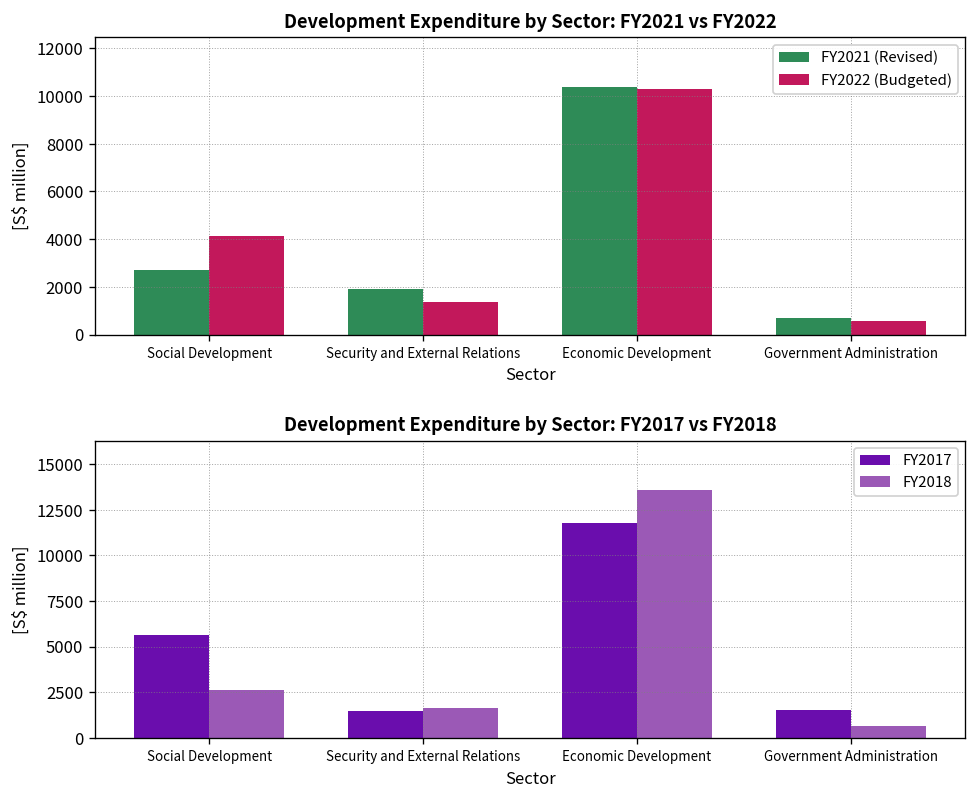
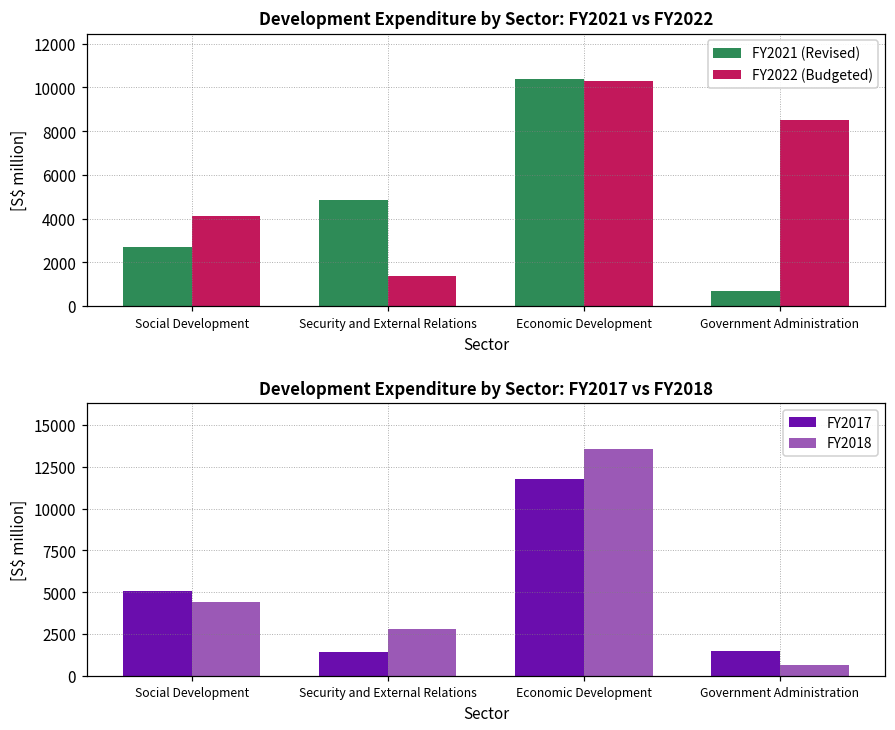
  {
    "Development Expenditure by Sector: FY2021 vs FY2022": {
      "FY2021 (Revised)": {
        "Social Development": 2700,
-       "Security and External Relations": 1900,
+       "Security and External Relations": 4900,
        "Economic Development": 10400,
        "Government Administration": 700
      },
      "FY2022 (Budgeted)": {
        "Social Development": 4100,
        "Security and External Relations": 1400,
        "Economic Development": 10300,
-       "Government Administration": 600
+       "Government Administration": 8500
      }
    },
    "Development Expenditure by Sector: FY2017 vs FY2018": {
      "FY2017": {
-       "Social Development": 5600,
+       "Social Development": 5100,
        "Security and External Relations": 1400,
        "Economic Development": 11800,
        "Government Administration": 1500
      },
      "FY2018": {
-       "Social Development": 2600,
-       "Security and External Relations": 1600,
+       "Social Development": 4400,
+       "Security and External Relations": 2800,
        "Economic Development": 13600,
        "Government Administration": 600
      }
    }
  }
